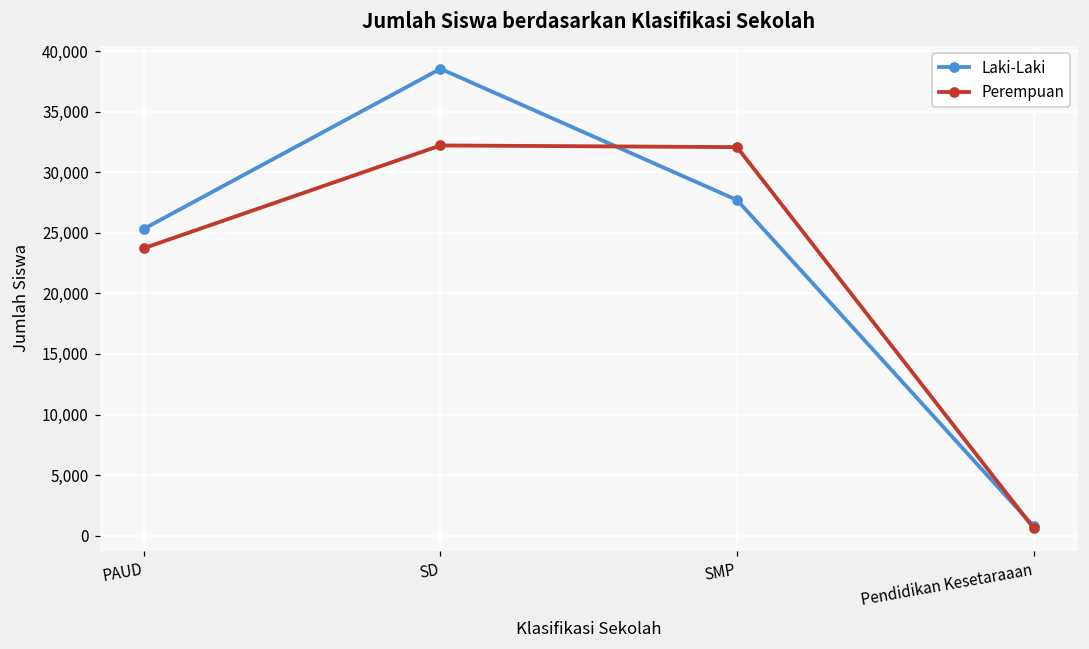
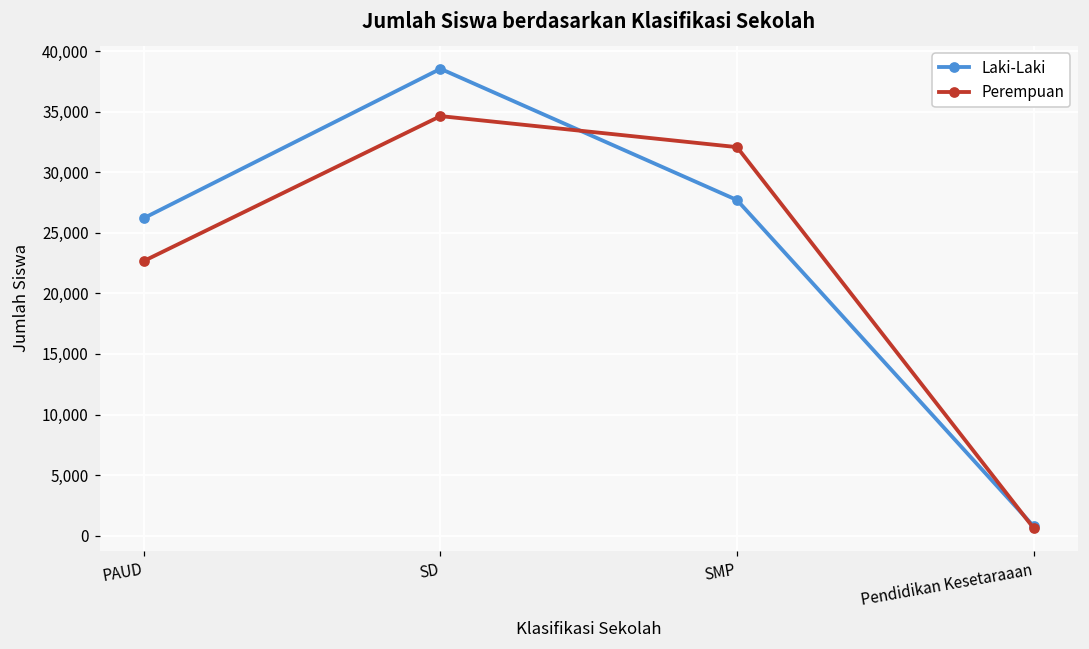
  {
    "Laki-Laki": {
-     "PAUD": "25,300",
+     "PAUD": "26,200",
      "SD": "38,500",
      "SMP": "27,700"
    },
    "Perempuan": {
-     "PAUD": "23,700",
-     "SD": "32,200",
+     "PAUD": "22,700",
+     "SD": "34,600",
      "SMP": "32,100"
    }
  }
